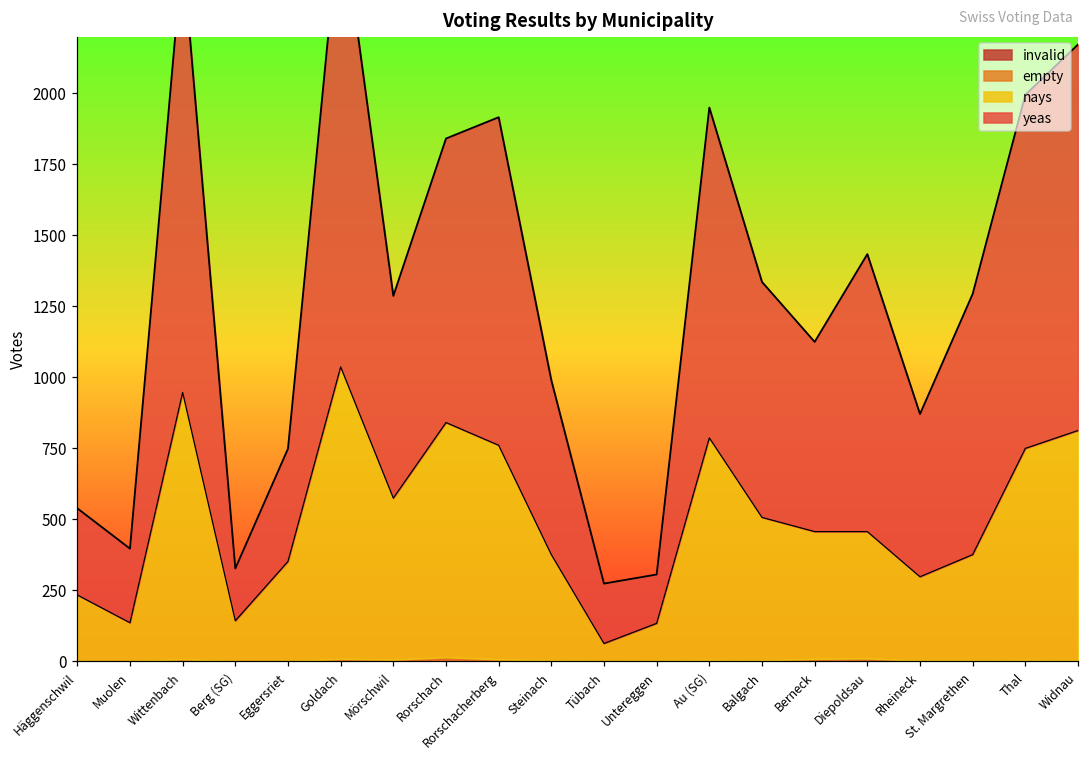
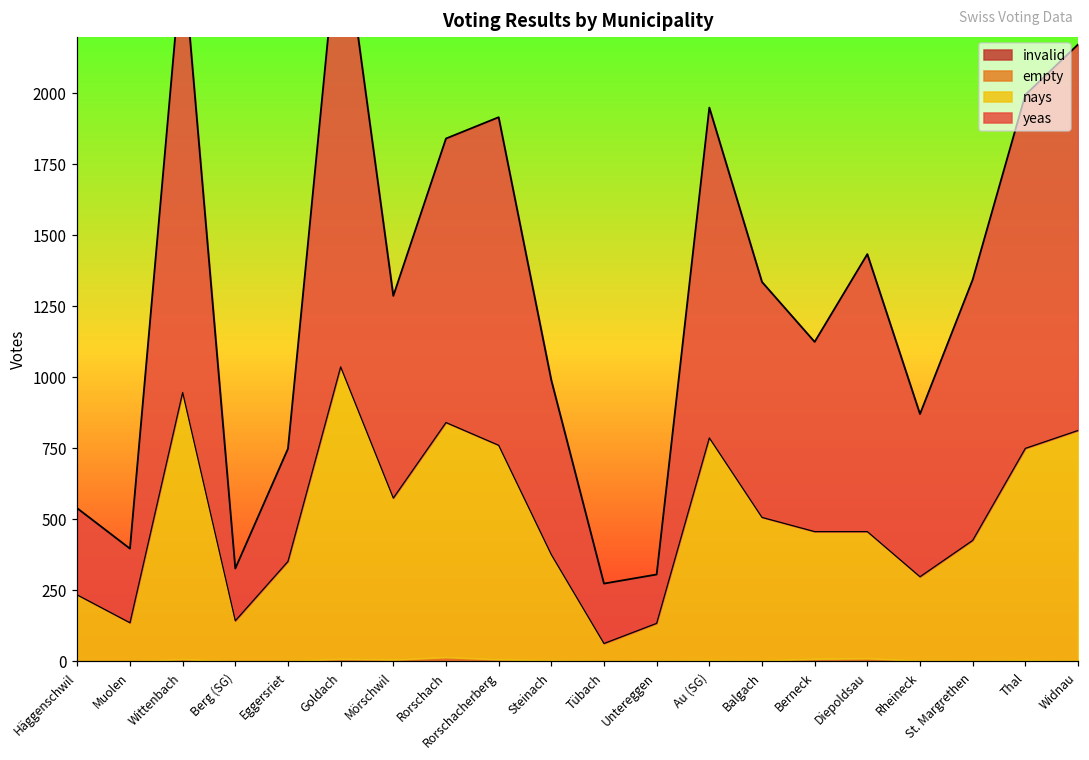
  {
    "nays": {
      "Häggenschwil": 230,
      "Muolen": 140,
      "Wittenbach": 940,
      "Berg (SG)": 140,
      "Eggersriet": 350,
      "Goldach": 1030,
      "Mörschwil": 570,
      "Rorschach": 830,
      "Rorschacherberg": 750,
      "Steinach": 370,
      "Tübach": 60,
      "Untereggen": 130,
      "Au (SG)": 780,
      "Balgach": 500,
      "Berneck": 450,
      "Diepoldsau": 450,
      "Rheineck": 300,
-     "St. Margrethen": 370,
+     "St. Margrethen": 420,
      "Thal": 750,
      "Widnau": 810
    }
  }
